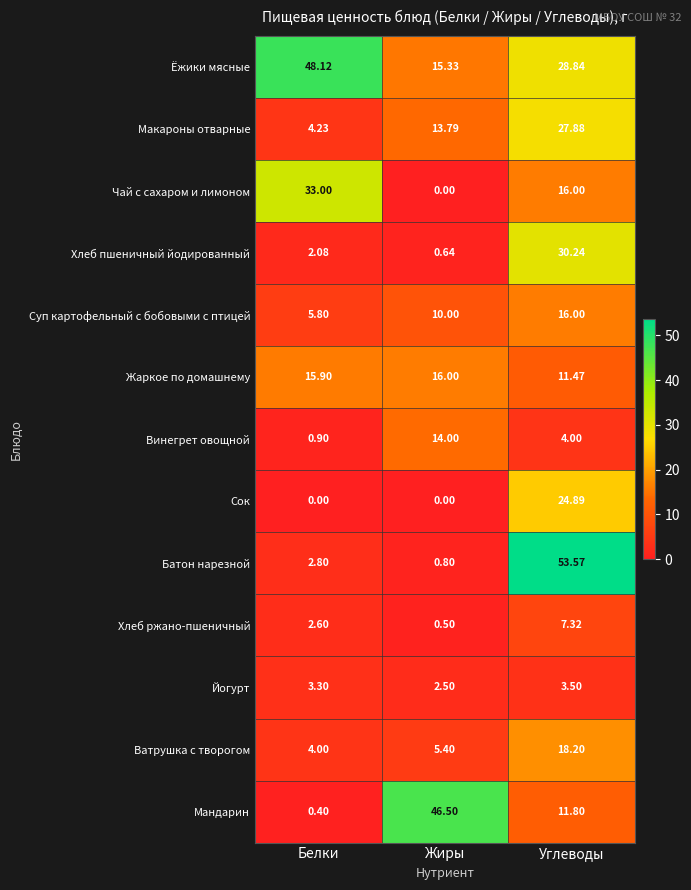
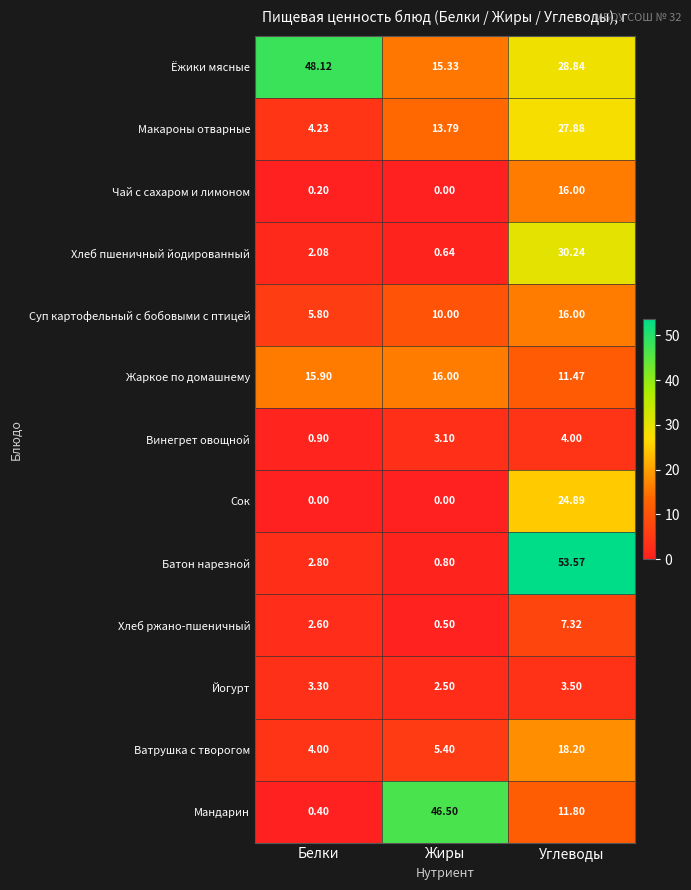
  {
    "Ёжики мясные": {
      "Белки": 48.12,
      "Жиры": 15.33,
      "Углеводы": 28.84
    },
    "Макароны отварные": {
      "Белки": 4.23,
      "Жиры": 13.79,
      "Углеводы": 27.88
    },
    "Чай с сахаром и лимоном": {
-     "Белки": 33.00,
+     "Белки": 0.20,
      "Жиры": 0.00,
      "Углеводы": 16.00
    },
    "Хлеб пшеничный йодированный": {
      "Белки": 2.08,
      "Жиры": 0.64,
      "Углеводы": 30.24
    },
    "Суп картофельный с бобовыми с птицей": {
      "Белки": 5.80,
      "Жиры": 10.00,
      "Углеводы": 16.00
    },
    "Жаркое по домашнему": {
      "Белки": 15.90,
      "Жиры": 16.00,
      "Углеводы": 11.47
    },
    "Винегрет овощной": {
      "Белки": 0.90,
-     "Жиры": 14.00,
+     "Жиры": 3.10,
      "Углеводы": 4.00
    },
    "Сок": {
      "Белки": 0.00,
      "Жиры": 0.00,
      "Углеводы": 24.89
    },
    "Батон нарезной": {
      "Белки": 2.80,
      "Жиры": 0.80,
      "Углеводы": 53.57
    },
    "Хлеб ржано-пшеничный": {
      "Белки": 2.60,
      "Жиры": 0.50,
      "Углеводы": 7.32
    },
    "Йогурт": {
      "Белки": 3.30,
      "Жиры": 2.50,
      "Углеводы": 3.50
    },
    "Ватрушка с творогом": {
      "Белки": 4.00,
      "Жиры": 5.40,
      "Углеводы": 18.20
    },
    "Мандарин": {
      "Белки": 0.40,
      "Жиры": 46.50,
      "Углеводы": 11.80
    }
  }
